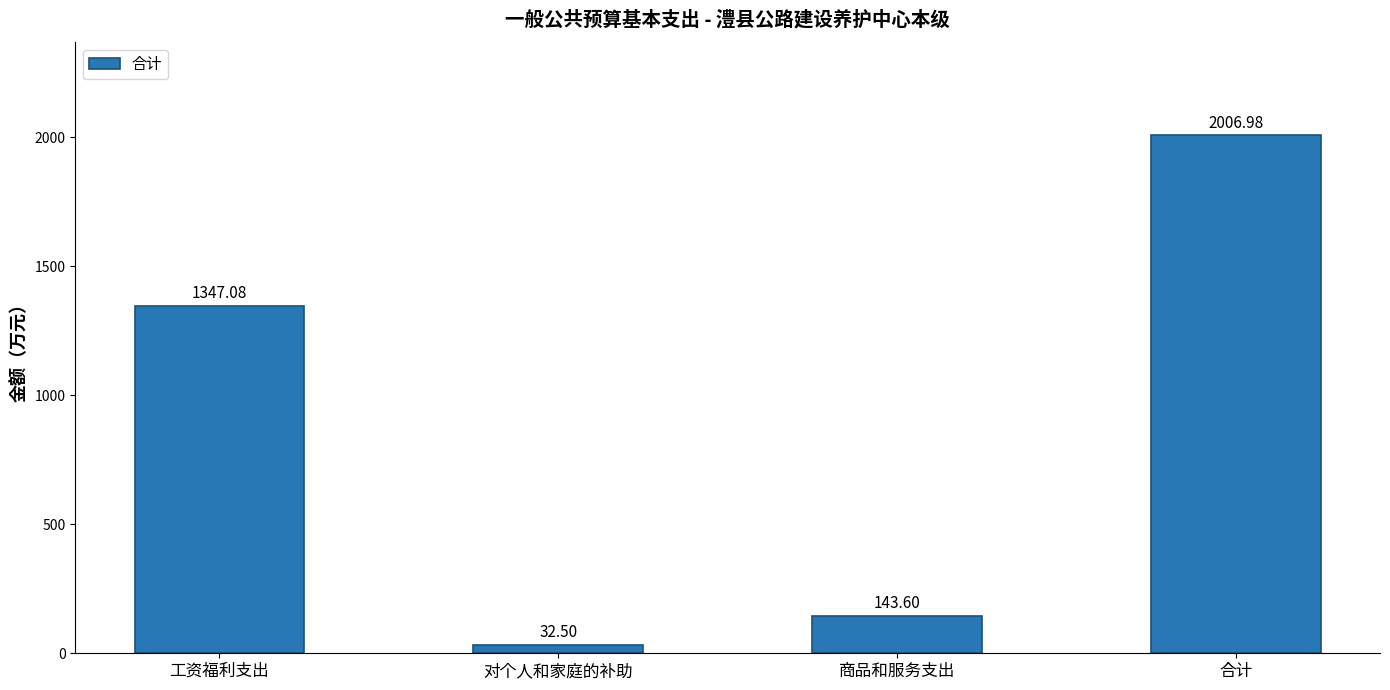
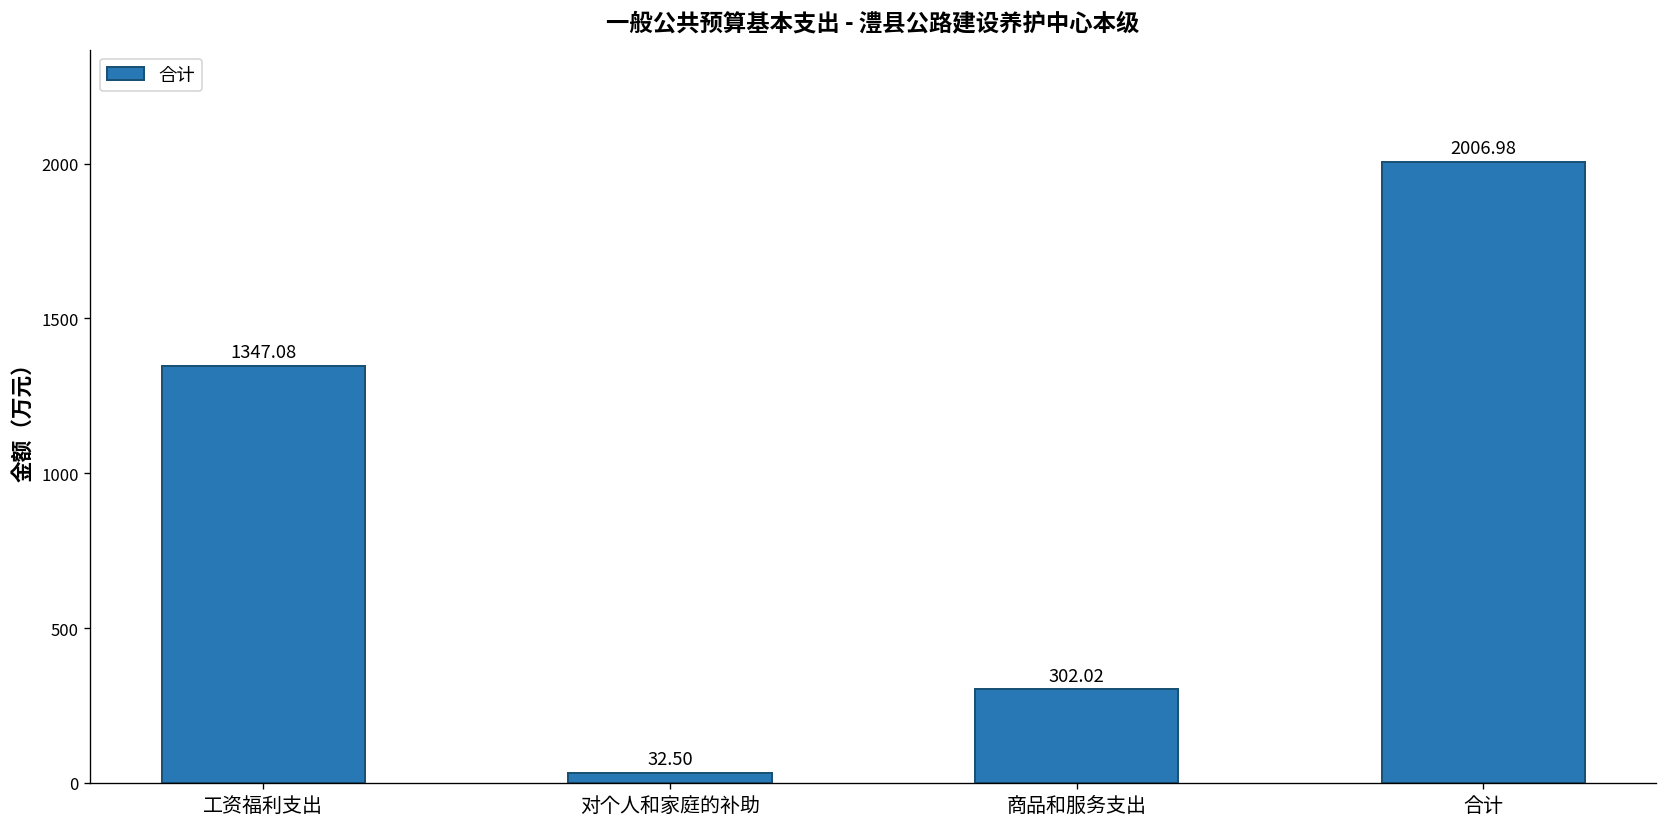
  {
    "工资福利支出": 1347.08,
    "对个人和家庭的补助": 32.50,
-   "商品和服务支出": 143.60,
+   "商品和服务支出": 302.02,
    "合计": 2006.98
  }
